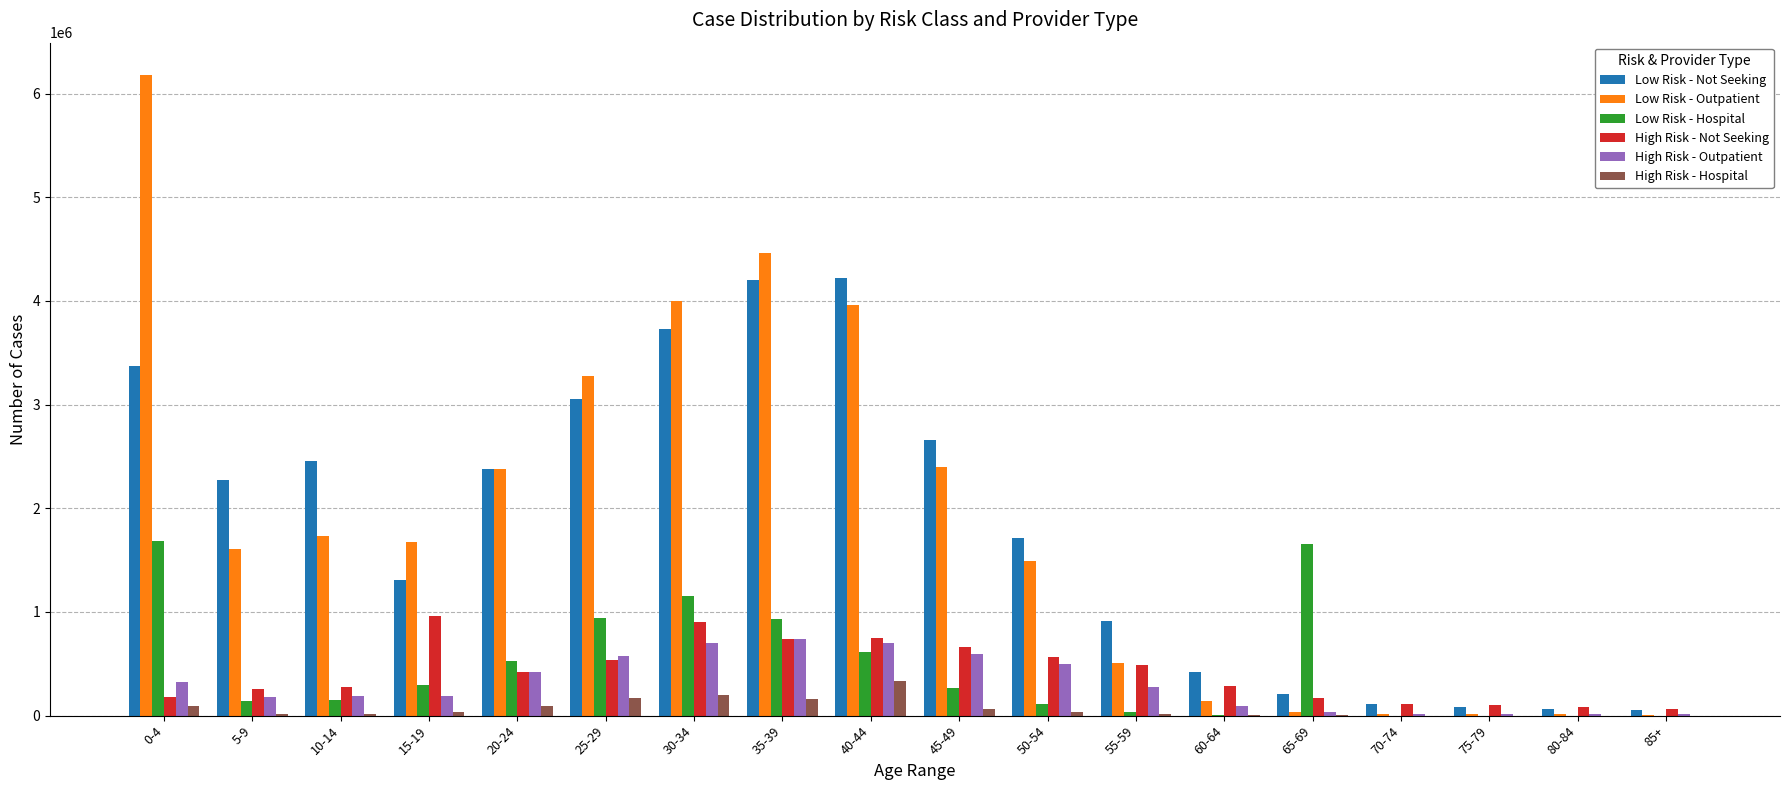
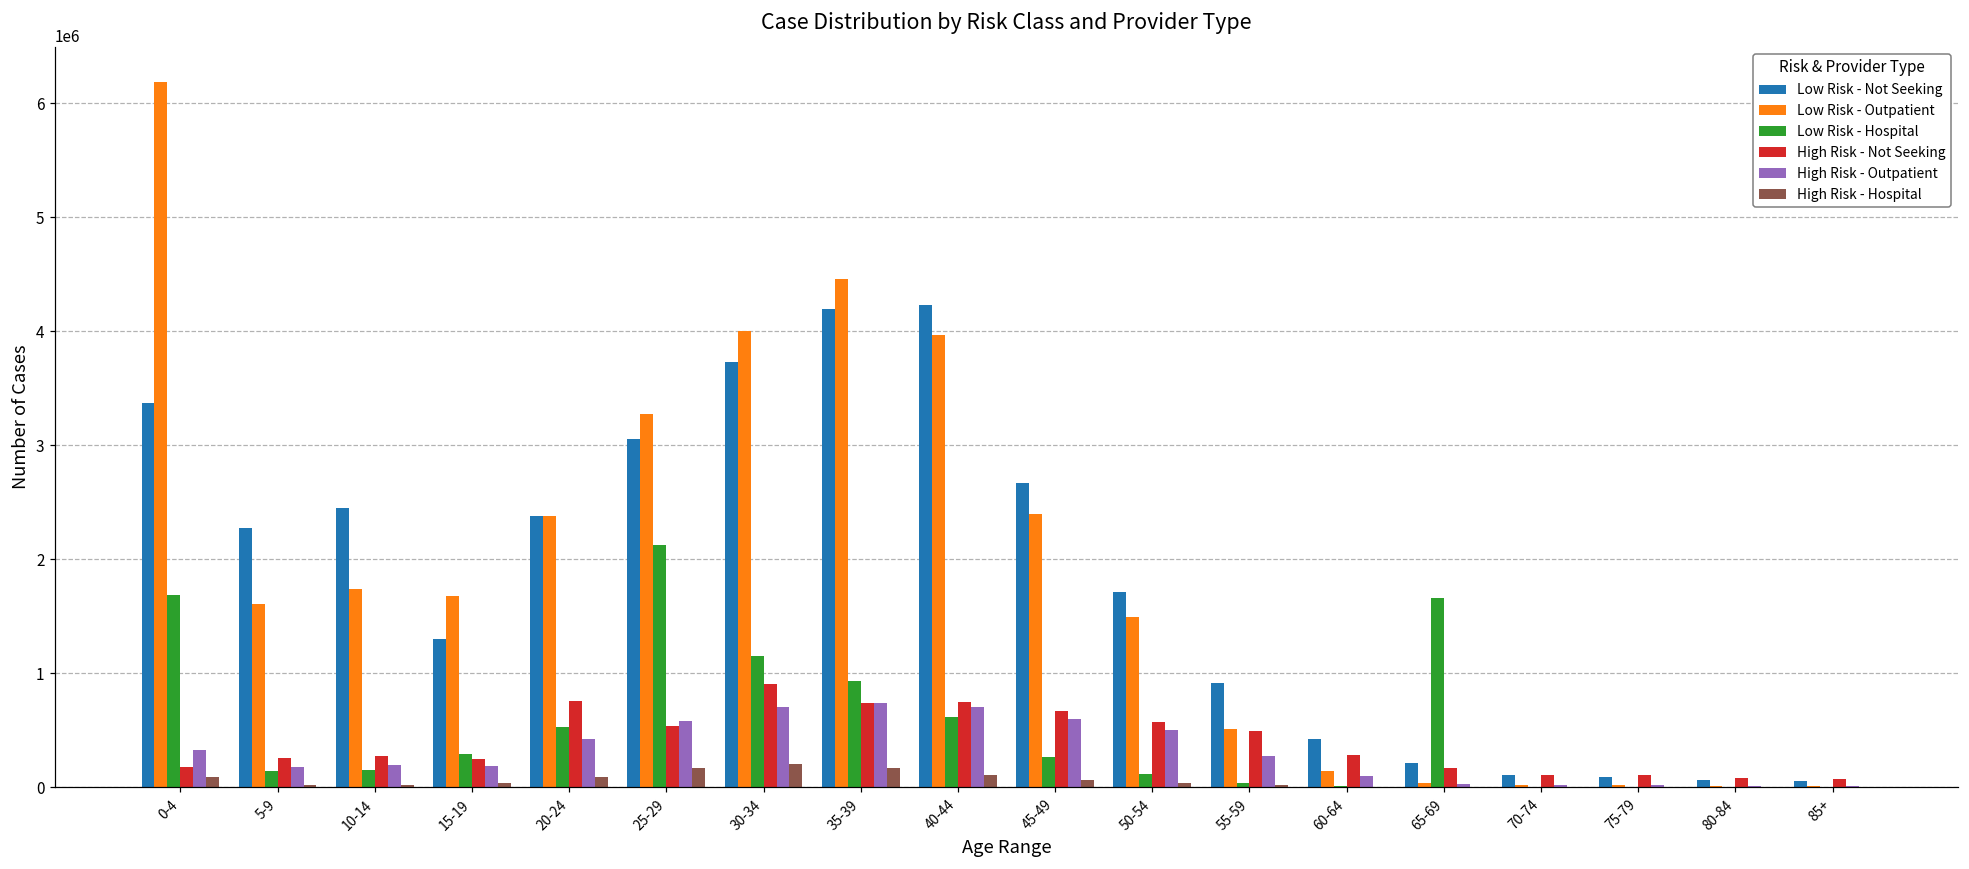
  {
    "Low Risk - Not Seeking": {
      "0-4": 3370000,
      "5-9": 2270000,
      "10-14": 2450000,
      "15-19": 1300000,
      "20-24": 2380000,
      "25-29": 3060000,
      "30-34": 3730000,
      "35-39": 4200000,
      "40-44": 4230000,
      "45-49": 2660000,
      "50-54": 1710000,
      "55-59": 910000,
      "60-64": 420000,
      "65-69": 210000,
      "70-74": 110000,
      "75-79": 90000,
      "80-84": 60000,
      "85+": 60000
    },
    "Low Risk - Outpatient": {
      "0-4": 6180000,
      "5-9": 1610000,
      "10-14": 1740000,
      "15-19": 1680000,
      "20-24": 2380000,
      "25-29": 3270000,
      "30-34": 4000000,
      "35-39": 4460000,
      "40-44": 3960000,
      "45-49": 2400000,
      "50-54": 1490000,
      "55-59": 510000,
      "60-64": 140000,
      "65-69": 40000
    },
    "Low Risk - Hospital": {
      "0-4": 1690000,
      "5-9": 140000,
      "10-14": 150000,
      "15-19": 290000,
      "20-24": 530000,
-     "25-29": 950000,
+     "25-29": 2120000,
      "30-34": 1150000,
      "35-39": 930000,
      "40-44": 620000,
      "45-49": 270000,
      "50-54": 120000,
      "55-59": 40000,
      "65-69": 1660000
    },
    "High Risk - Not Seeking": {
      "0-4": 180000,
      "5-9": 250000,
      "10-14": 270000,
-     "15-19": 960000,
-     "20-24": 420000,
+     "15-19": 250000,
+     "20-24": 760000,
      "25-29": 540000,
      "30-34": 910000,
      "35-39": 740000,
      "40-44": 750000,
      "45-49": 670000,
      "50-54": 570000,
      "55-59": 490000,
      "60-64": 280000,
      "65-69": 170000,
      "70-74": 110000,
      "75-79": 100000,
      "80-84": 80000,
      "85+": 70000
    },
    "High Risk - Outpatient": {
      "0-4": 330000,
      "5-9": 180000,
      "10-14": 190000,
      "15-19": 190000,
      "20-24": 420000,
      "25-29": 580000,
      "30-34": 710000,
      "35-39": 740000,
      "40-44": 700000,
      "45-49": 600000,
      "50-54": 500000,
      "55-59": 280000,
      "60-64": 100000,
      "65-69": 30000
    },
    "High Risk - Hospital": {
      "0-4": 90000,
      "15-19": 30000,
      "20-24": 90000,
      "25-29": 170000,
      "30-34": 200000,
      "35-39": 160000,
-     "40-44": 330000,
+     "40-44": 110000,
      "45-49": 70000,
      "50-54": 40000
    }
  }
